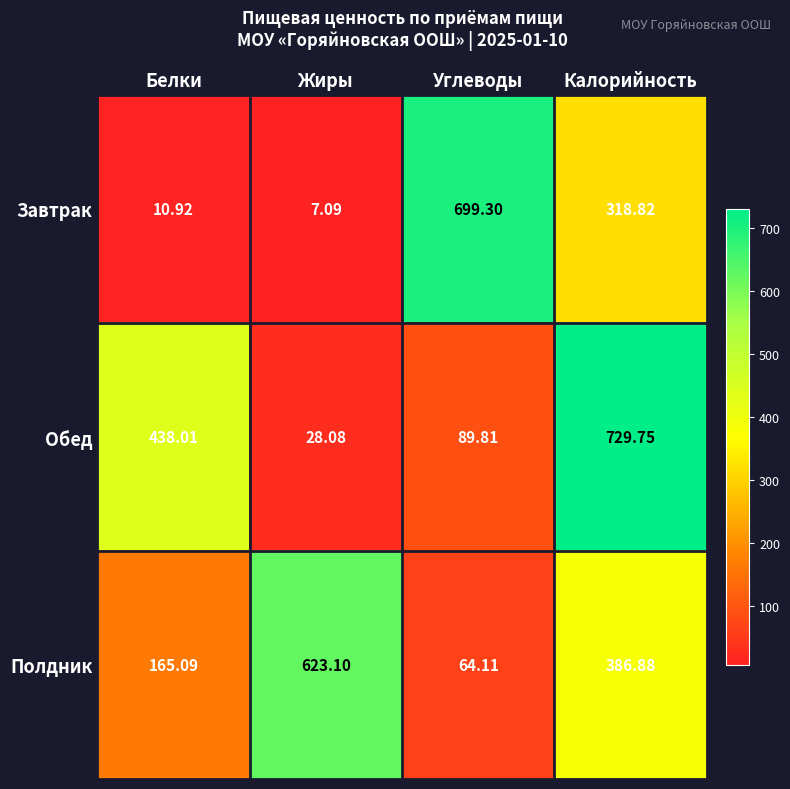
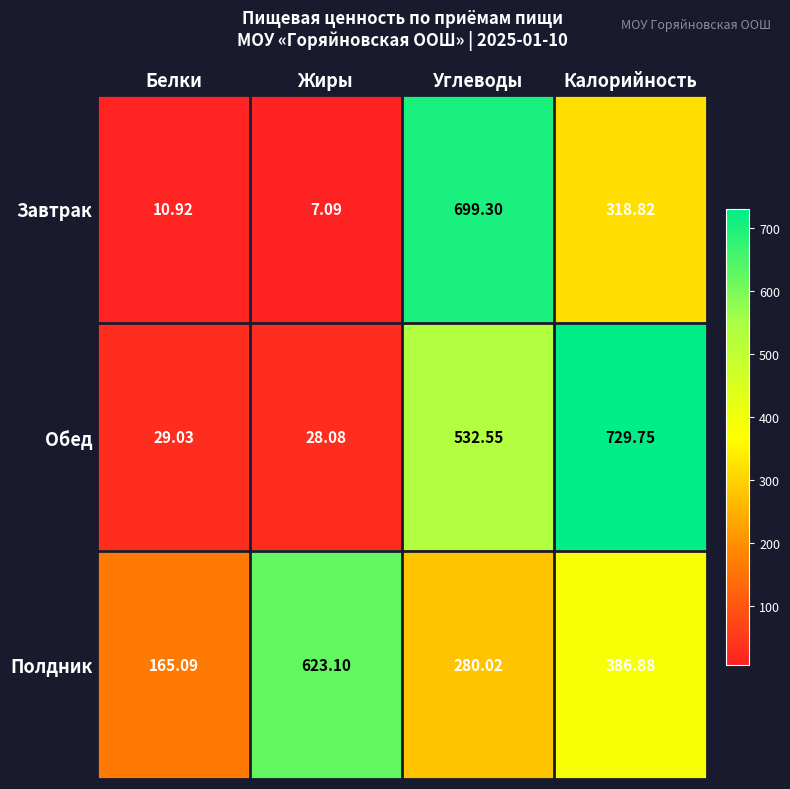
  {
    "Завтрак": {
      "Белки": 10.92,
      "Жиры": 7.09,
      "Углеводы": 699.30,
      "Калорийность": 318.82
    },
    "Обед": {
-     "Белки": 438.01,
+     "Белки": 29.03,
      "Жиры": 28.08,
-     "Углеводы": 89.81,
+     "Углеводы": 532.55,
      "Калорийность": 729.75
    },
    "Полдник": {
      "Белки": 165.09,
      "Жиры": 623.10,
-     "Углеводы": 64.11,
+     "Углеводы": 280.02,
      "Калорийность": 386.88
    }
  }
